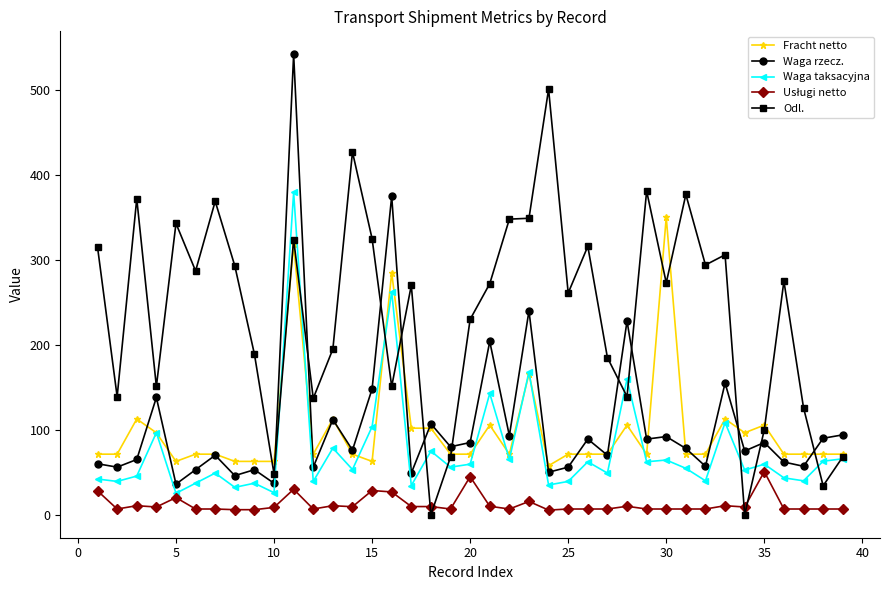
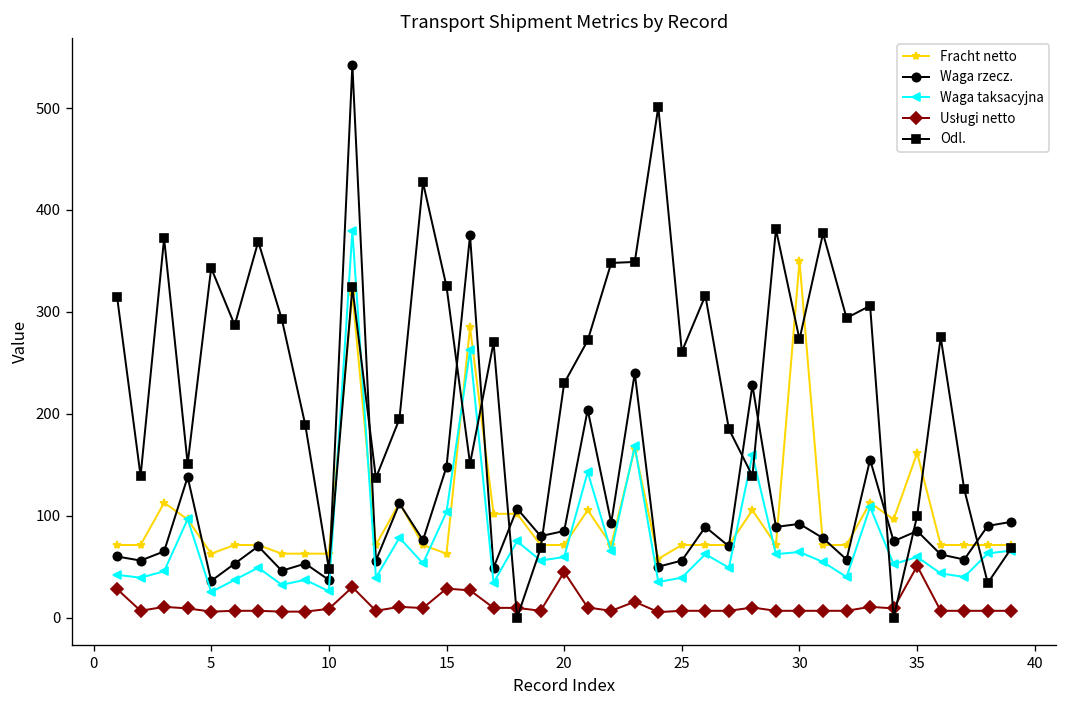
  {
    "Fracht netto": {
      "5": 60,
      "10": 60,
      "15": 60,
      "20": 70,
      "25": 70,
      "30": 350,
-     "35": 110
+     "35": 160
    },
    "Waga taksacyjna": {
      "5": 30,
      "10": 30,
      "15": 100,
      "20": 60,
      "25": 40,
      "30": 60,
      "35": 60
    },
    "Usługi netto": {
-     "5": 20,
+     "5": 10,
      "10": 10,
      "15": 30,
      "20": 40,
      "25": 10,
      "30": 10,
      "35": 50
    }
  }
